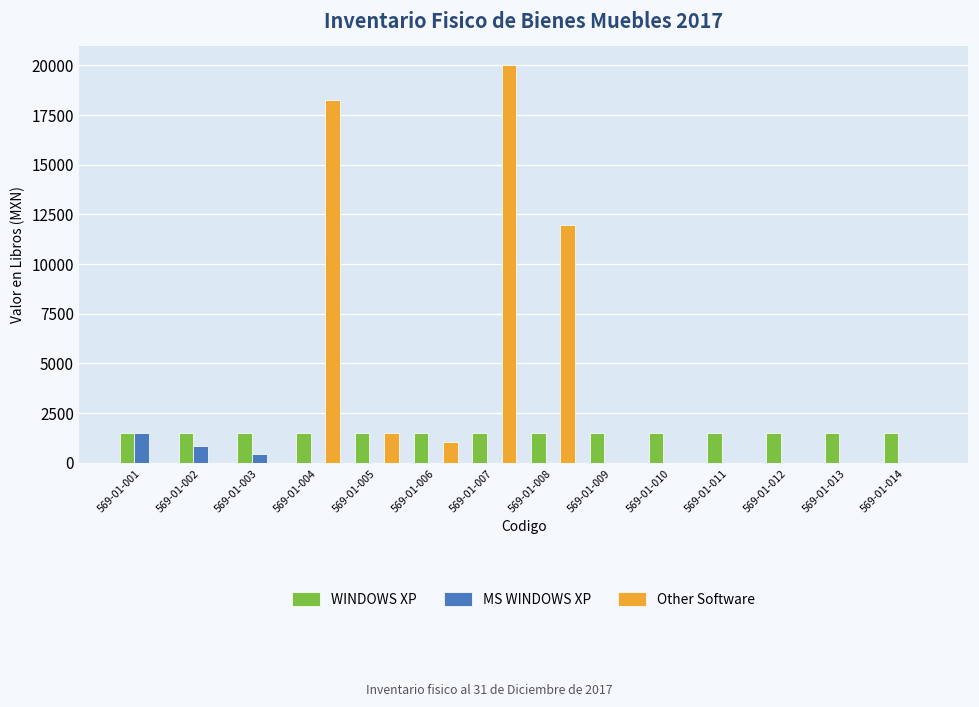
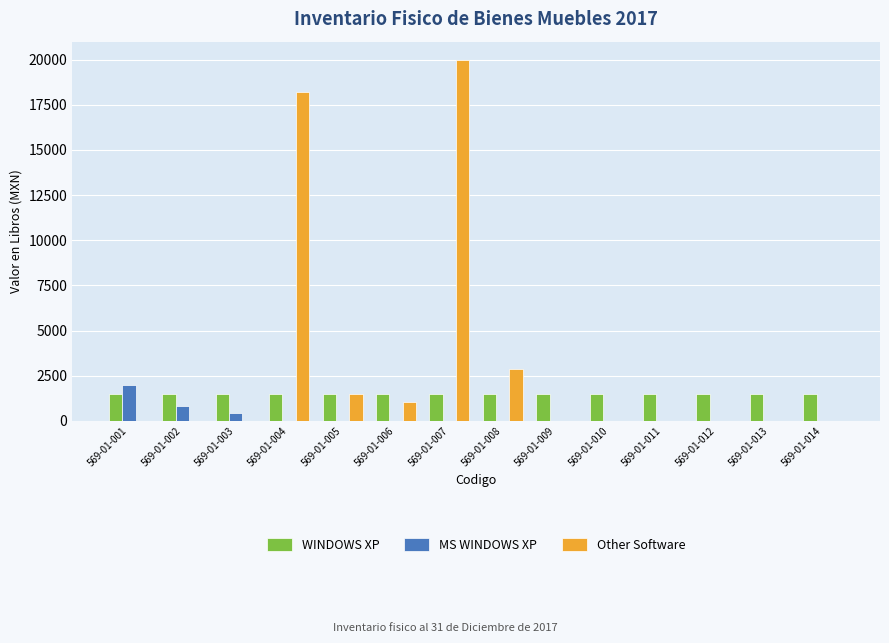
  {
    "WINDOWS XP": {
      "569-01-001": 1500,
      "569-01-002": 1500,
      "569-01-003": 1500,
      "569-01-004": 1500,
      "569-01-005": 1500,
      "569-01-006": 1500,
      "569-01-007": 1500,
      "569-01-008": 1500,
      "569-01-009": 1500,
      "569-01-010": 1500,
      "569-01-011": 1500,
      "569-01-012": 1500,
      "569-01-013": 1500,
      "569-01-014": 1500
    },
    "MS WINDOWS XP": {
-     "569-01-001": 1500,
+     "569-01-001": 2000,
      "569-01-002": 800,
      "569-01-003": 400,
      "569-01-004": 0,
      "569-01-005": 0,
      "569-01-006": 0,
      "569-01-007": 0,
      "569-01-008": 0,
      "569-01-009": 0,
      "569-01-010": 0,
      "569-01-011": 0,
      "569-01-012": 0,
      "569-01-013": 0,
      "569-01-014": 0
    },
    "Other Software": {
      "569-01-001": 0,
      "569-01-002": 0,
      "569-01-003": 0,
      "569-01-004": 18200,
      "569-01-005": 1500,
      "569-01-006": 1100,
      "569-01-007": 20000,
-     "569-01-008": 12000,
+     "569-01-008": 2900,
      "569-01-009": 0,
      "569-01-010": 0,
      "569-01-011": 0,
      "569-01-012": 0,
      "569-01-013": 0,
      "569-01-014": 0
    }
  }
